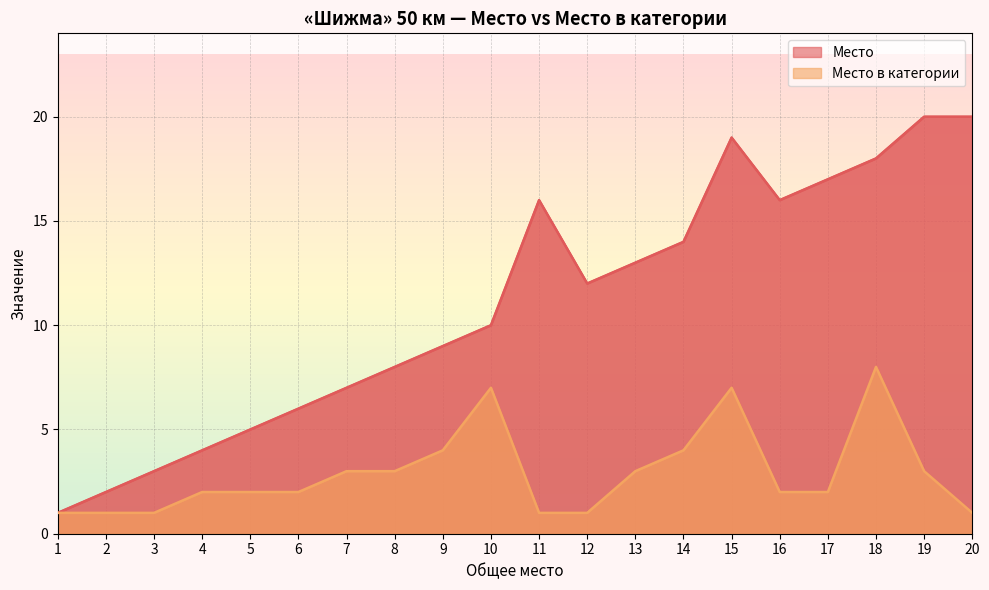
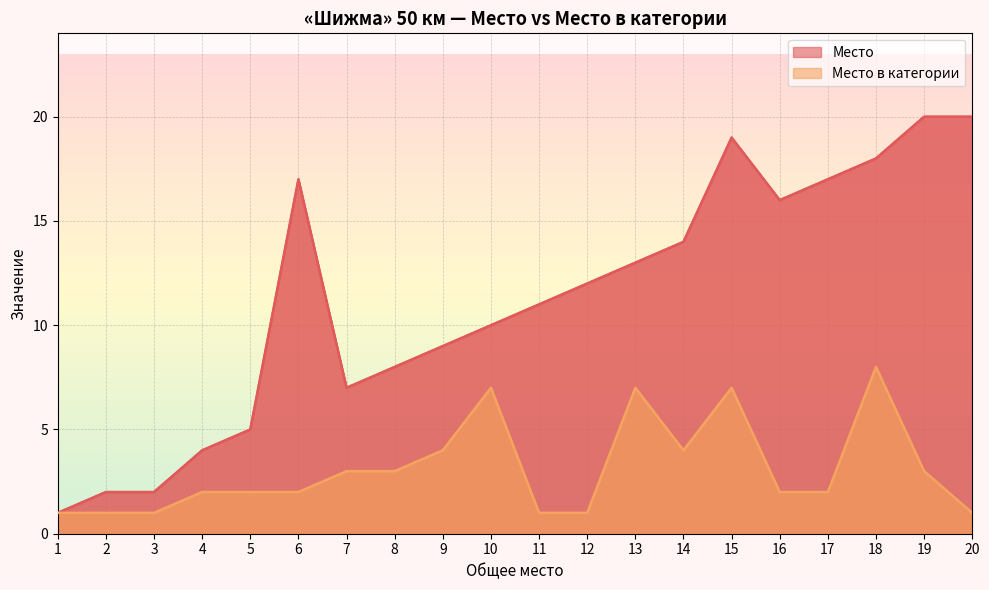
  {
    "Место": {
      "2": 2,
-     "3": 3,
+     "3": 2,
      "4": 4,
      "5": 5,
-     "6": 6,
+     "6": 17,
      "7": 7,
      "8": 8,
      "9": 9,
      "10": 10,
-     "11": 16,
+     "11": 11,
      "12": 12,
      "13": 13,
      "14": 14,
      "15": 19,
      "16": 16,
      "17": 17,
      "18": 18,
      "19": 20,
      "20": 20
    },
    "Место в категории": {
      "2": 1,
      "3": 1,
      "4": 2,
      "5": 2,
      "6": 2,
      "7": 3,
      "8": 3,
      "9": 4,
      "10": 7,
      "11": 1,
      "12": 1,
-     "13": 3,
+     "13": 7,
      "14": 4,
      "15": 7,
      "16": 2,
      "17": 2,
      "18": 8,
      "19": 3,
      "20": 1
    }
  }
